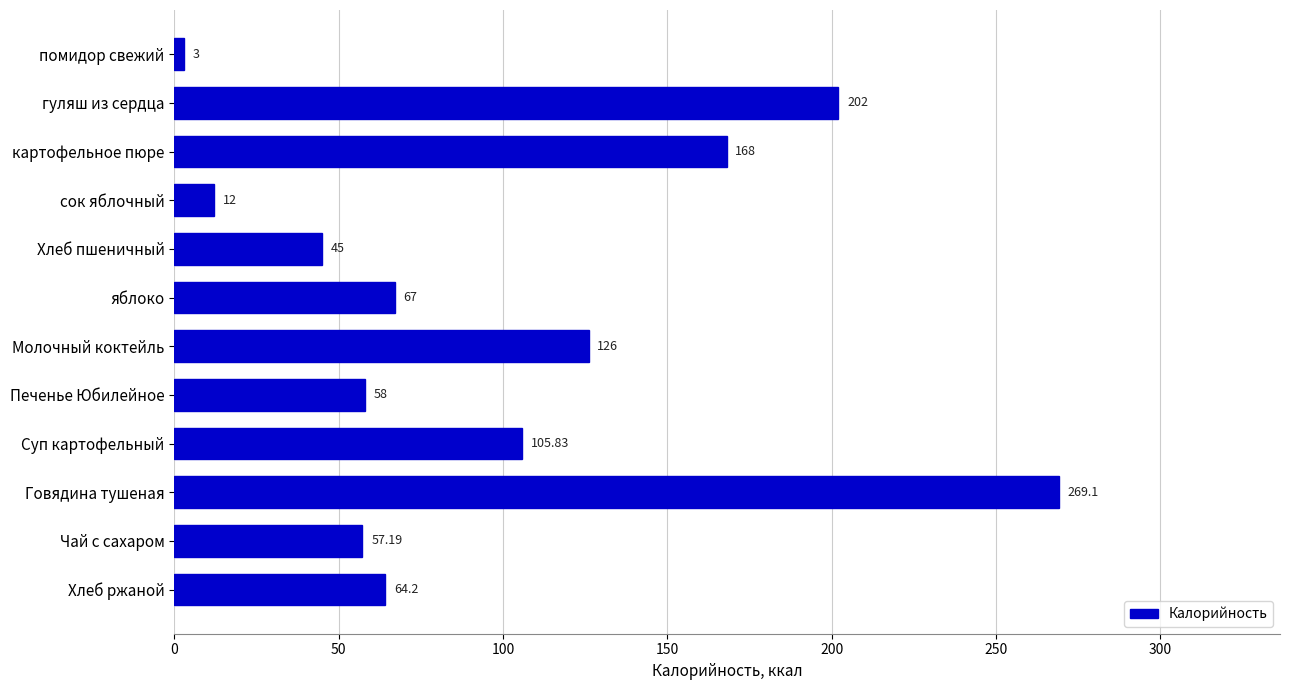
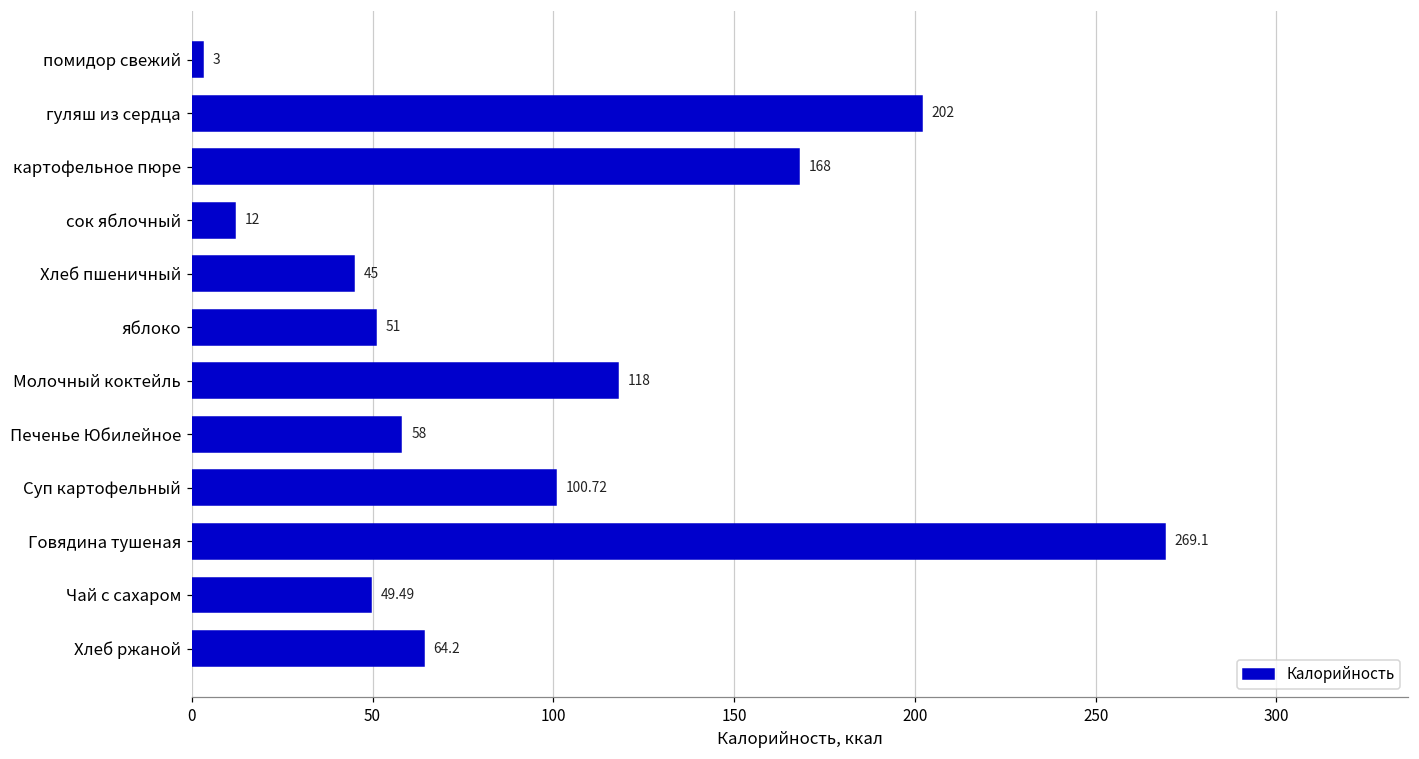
  {
    "помидор свежий": 3,
    "гуляш из сердца": 202,
    "картофельное пюре": 168,
    "сок яблочный": 12,
    "Хлеб пшеничный": 45,
-   "яблоко": 67,
-   "Молочный коктейль": 126,
+   "яблоко": 51,
+   "Молочный коктейль": 118,
    "Печенье Юбилейное": 58,
-   "Суп картофельный": 105.83,
+   "Суп картофельный": 100.72,
    "Говядина тушеная": 269.1,
-   "Чай с сахаром": 57.19,
+   "Чай с сахаром": 49.49,
    "Хлеб ржаной": 64.2
  }
